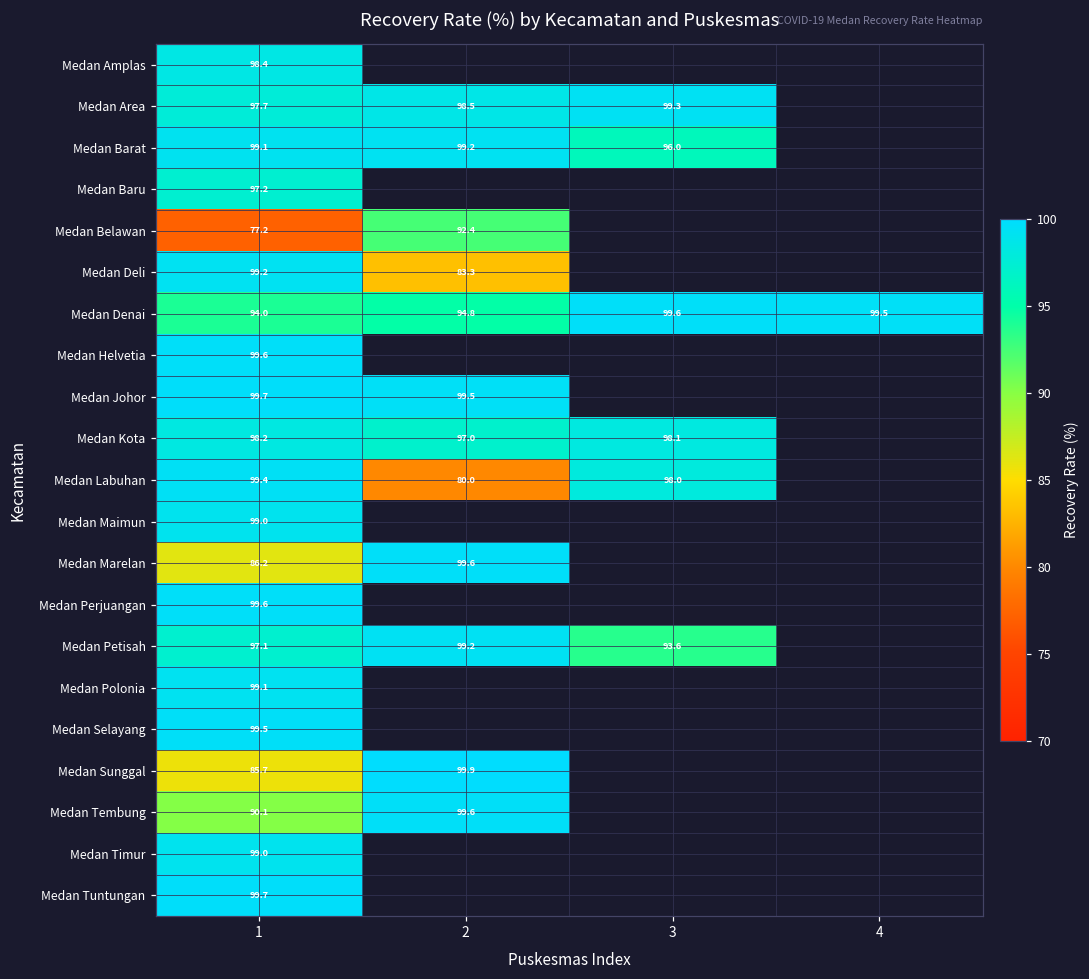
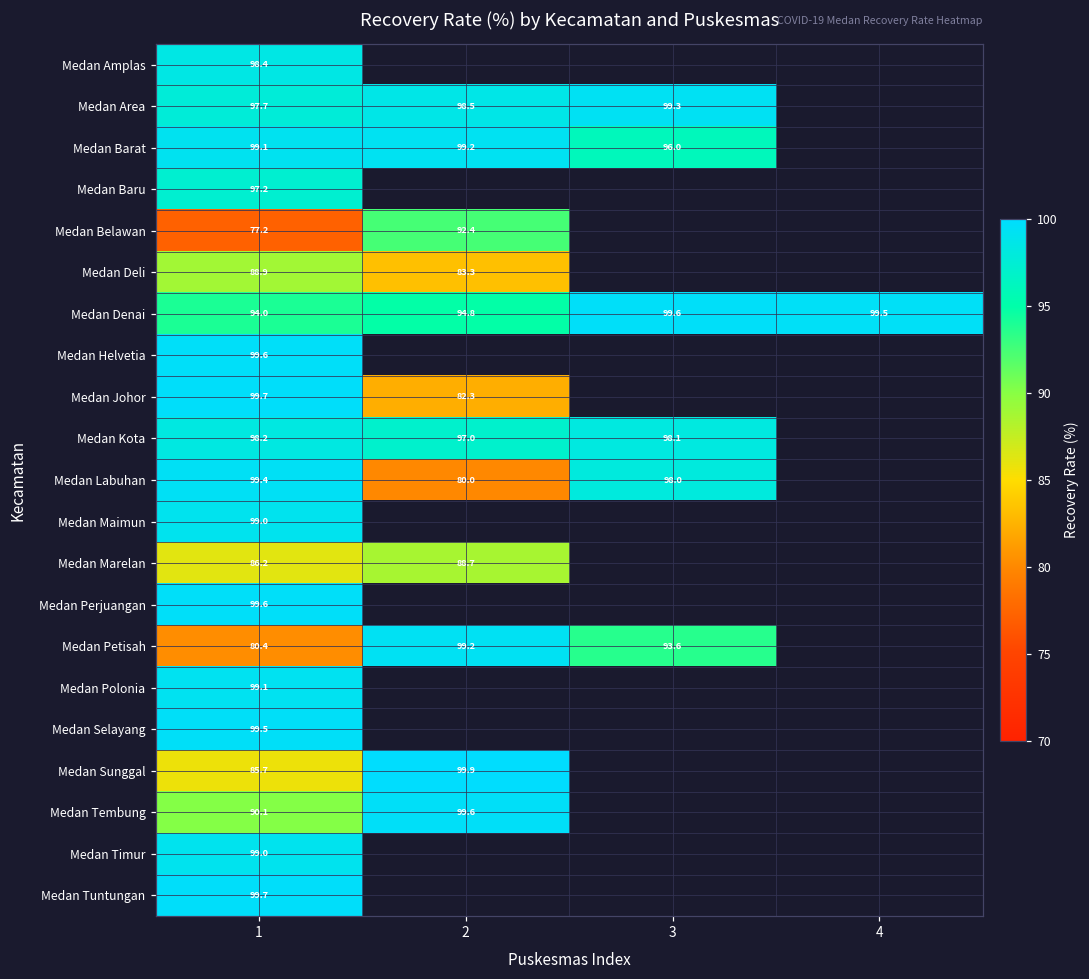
  {
    "Medan Amplas": {
      "1": 98.4
    },
    "Medan Area": {
      "1": 97.7,
      "2": 98.5,
      "3": 99.3
    },
    "Medan Barat": {
      "1": 99.1,
      "2": 99.2,
      "3": 96.0
    },
    "Medan Baru": {
      "1": 97.2
    },
    "Medan Belawan": {
      "1": 77.2,
      "2": 92.4
    },
    "Medan Deli": {
-     "1": 99.2,
+     "1": 88.9,
      "2": 83.3
    },
    "Medan Denai": {
      "1": 94.0,
      "2": 94.8,
      "3": 99.6,
      "4": 99.5
    },
    "Medan Helvetia": {
      "1": 99.6
    },
    "Medan Johor": {
      "1": 99.7,
-     "2": 99.5
+     "2": 82.3
    },
    "Medan Kota": {
      "1": 98.2,
      "2": 97.0,
      "3": 98.1
    },
    "Medan Labuhan": {
      "1": 99.4,
      "2": 80.0,
      "3": 98.0
    },
    "Medan Maimun": {
      "1": 99.0
    },
    "Medan Marelan": {
      "1": 86.2,
-     "2": 99.6
+     "2": 88.7
    },
    "Medan Perjuangan": {
      "1": 99.6
    },
    "Medan Petisah": {
-     "1": 97.1,
+     "1": 80.4,
      "2": 99.2,
      "3": 93.6
    },
    "Medan Polonia": {
      "1": 99.1
    },
    "Medan Selayang": {
      "1": 99.5
    },
    "Medan Sunggal": {
      "1": 85.7,
      "2": 99.9
    },
    "Medan Tembung": {
      "1": 90.1,
      "2": 99.6
    },
    "Medan Timur": {
      "1": 99.0
    },
    "Medan Tuntungan": {
      "1": 99.7
    }
  }
